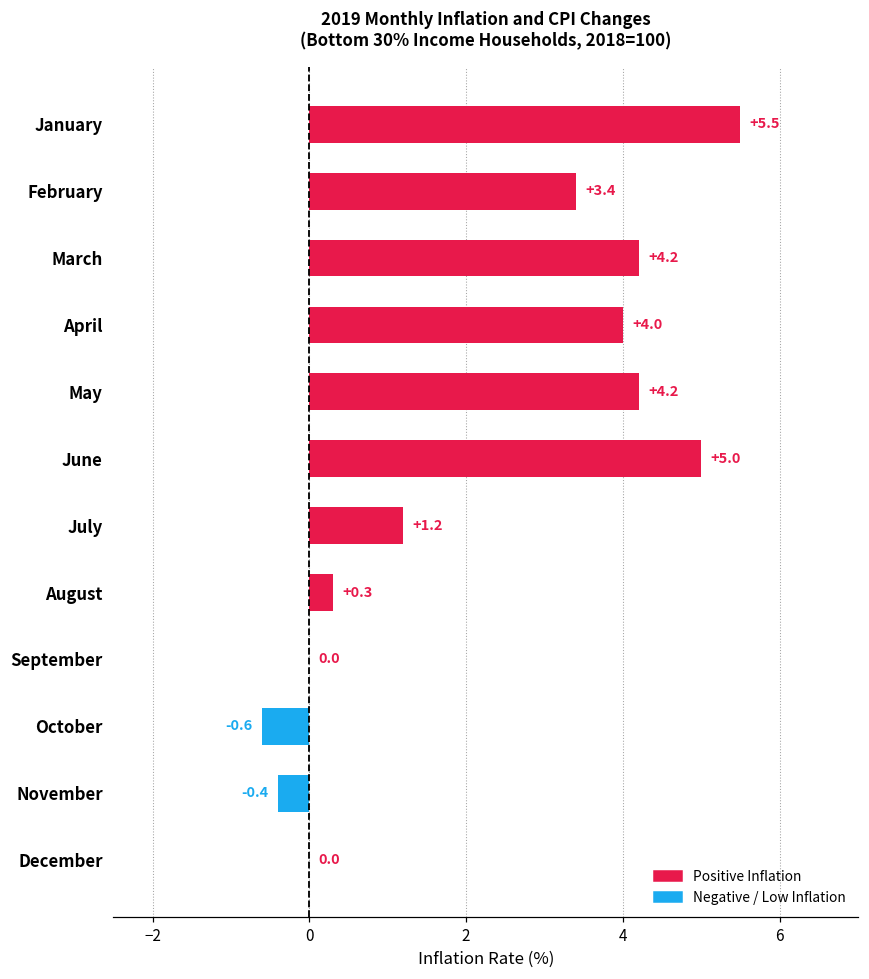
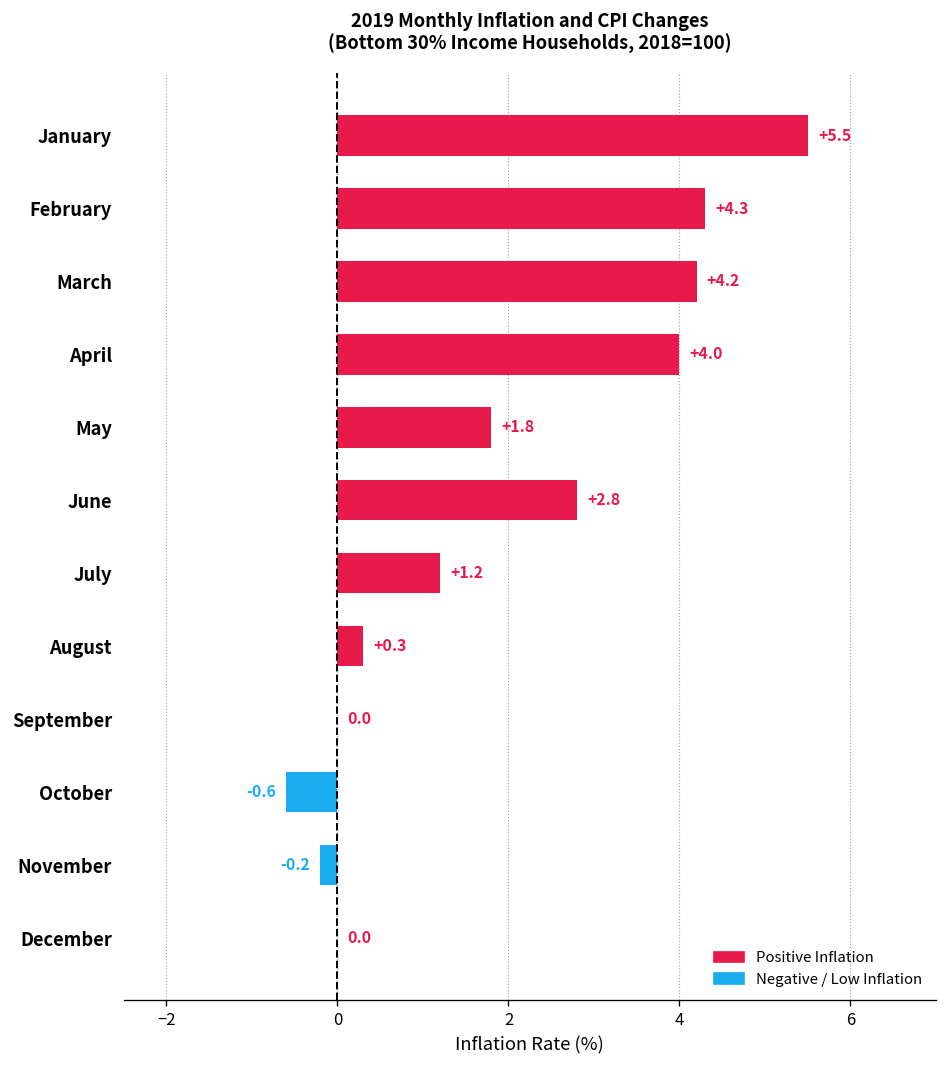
  {
    "January": "+5.5",
-   "February": "+3.4",
+   "February": "+4.3",
    "March": "+4.2",
    "April": "+4.0",
-   "May": "+4.2",
-   "June": "+5.0",
+   "May": "+1.8",
+   "June": "+2.8",
    "July": "+1.2",
    "August": "+0.3",
    "September": "0.0",
    "October": "-0.6",
-   "November": "-0.4",
+   "November": "-0.2",
    "December": "0.0"
  }
